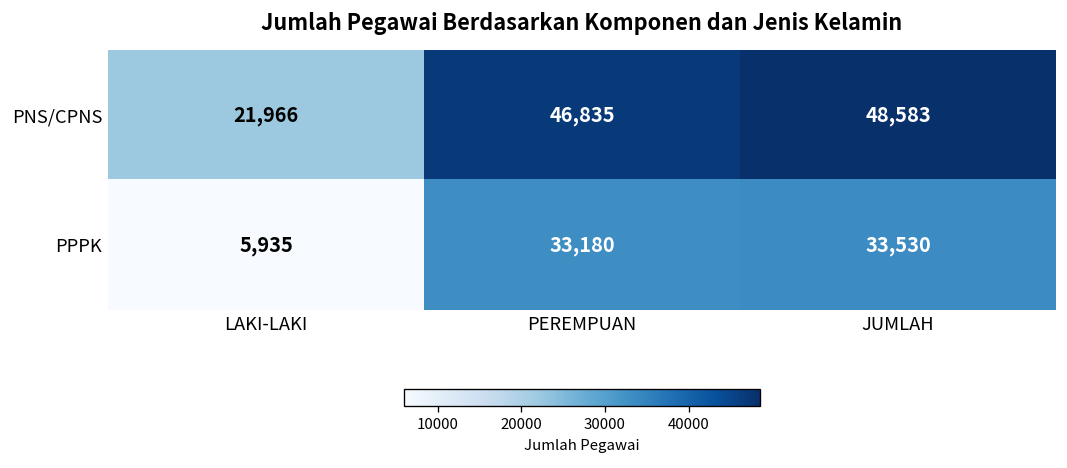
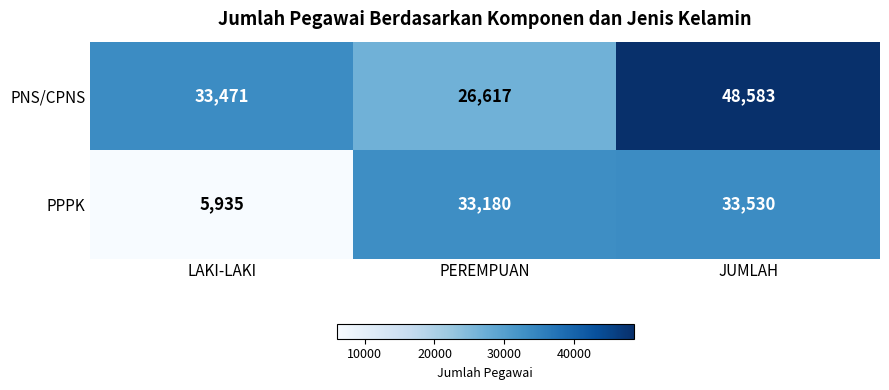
  {
    "PNS/CPNS": {
-     "LAKI-LAKI": "21,966",
-     "PEREMPUAN": "46,835",
+     "LAKI-LAKI": "33,471",
+     "PEREMPUAN": "26,617",
      "JUMLAH": "48,583"
    },
    "PPPK": {
      "LAKI-LAKI": "5,935",
      "PEREMPUAN": "33,180",
      "JUMLAH": "33,530"
    }
  }
